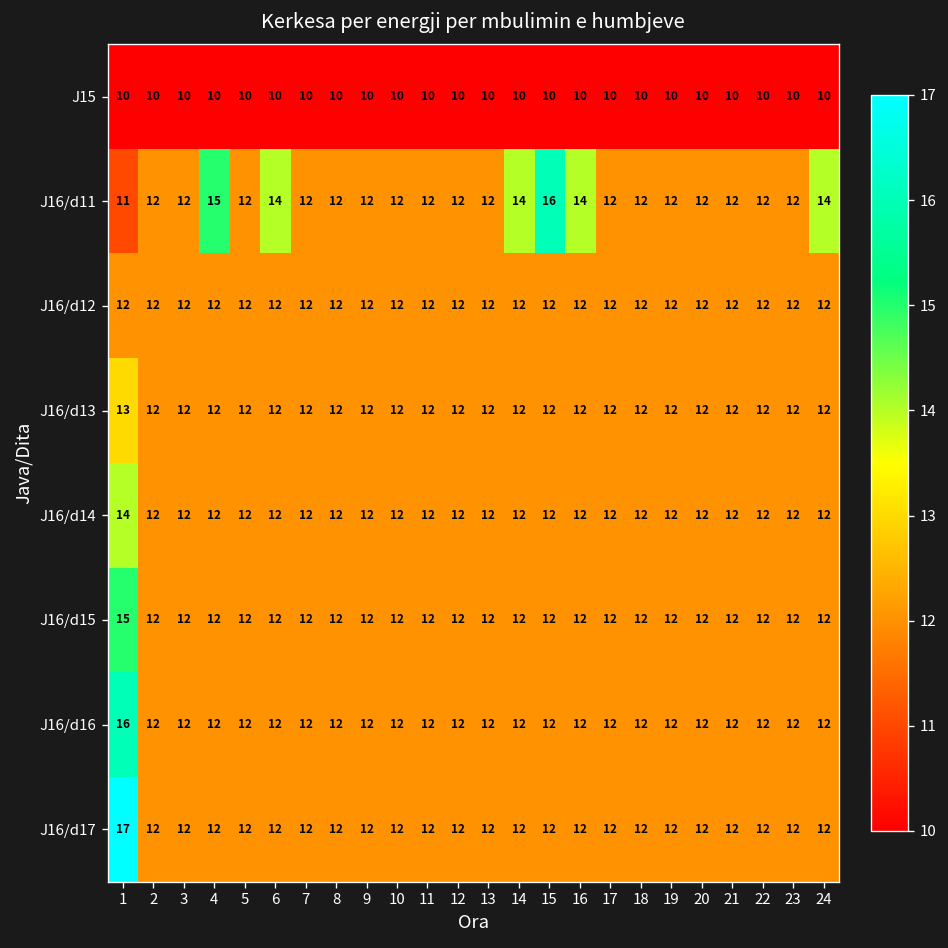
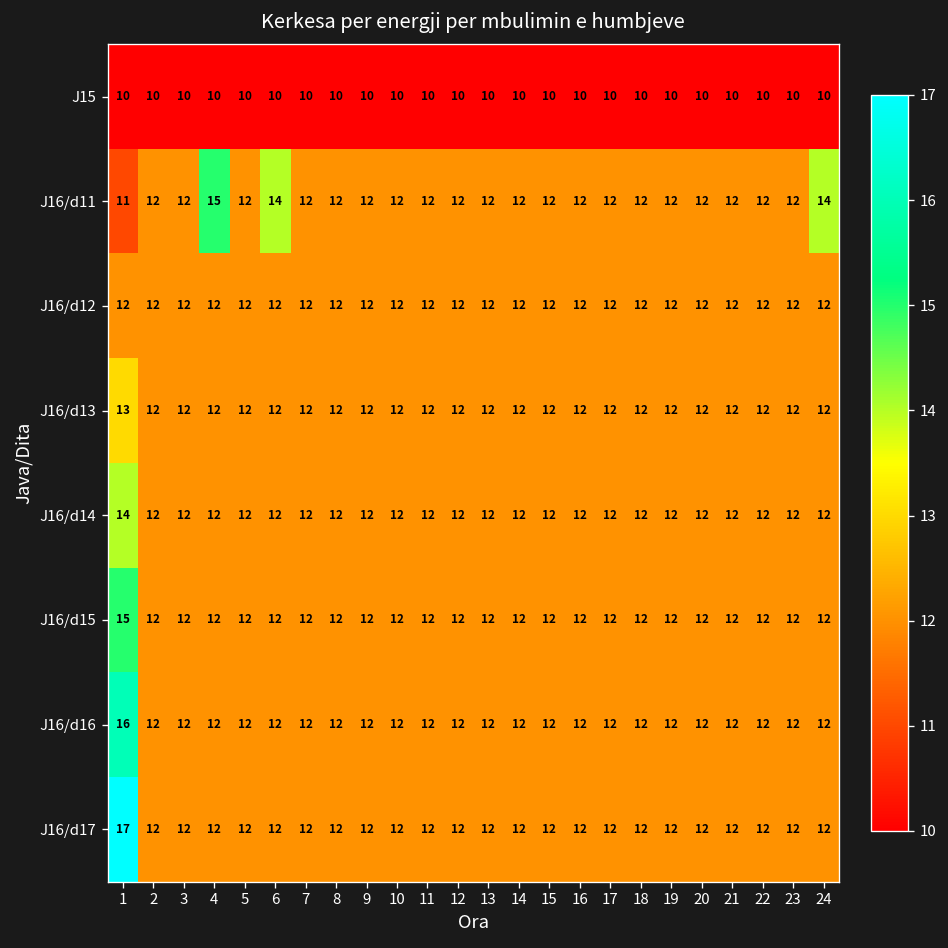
  {
    "J15": {
      "1": 10,
      "2": 10,
      "3": 10,
      "4": 10,
      "5": 10,
      "6": 10,
      "7": 10,
      "8": 10,
      "9": 10,
      "10": 10,
      "11": 10,
      "12": 10,
      "13": 10,
      "14": 10,
      "15": 10,
      "16": 10,
      "17": 10,
      "18": 10,
      "19": 10,
      "20": 10,
      "21": 10,
      "22": 10,
      "23": 10,
      "24": 10
    },
    "J16/d11": {
      "1": 11,
      "2": 12,
      "3": 12,
      "4": 15,
      "5": 12,
      "6": 14,
      "7": 12,
      "8": 12,
      "9": 12,
      "10": 12,
      "11": 12,
      "12": 12,
      "13": 12,
-     "14": 14,
-     "15": 16,
-     "16": 14,
+     "14": 12,
+     "15": 12,
+     "16": 12,
      "17": 12,
      "18": 12,
      "19": 12,
      "20": 12,
      "21": 12,
      "22": 12,
      "23": 12,
      "24": 14
    },
    "J16/d12": {
      "1": 12,
      "2": 12,
      "3": 12,
      "4": 12,
      "5": 12,
      "6": 12,
      "7": 12,
      "8": 12,
      "9": 12,
      "10": 12,
      "11": 12,
      "12": 12,
      "13": 12,
      "14": 12,
      "15": 12,
      "16": 12,
      "17": 12,
      "18": 12,
      "19": 12,
      "20": 12,
      "21": 12,
      "22": 12,
      "23": 12,
      "24": 12
    },
    "J16/d13": {
      "1": 13,
      "2": 12,
      "3": 12,
      "4": 12,
      "5": 12,
      "6": 12,
      "7": 12,
      "8": 12,
      "9": 12,
      "10": 12,
      "11": 12,
      "12": 12,
      "13": 12,
      "14": 12,
      "15": 12,
      "16": 12,
      "17": 12,
      "18": 12,
      "19": 12,
      "20": 12,
      "21": 12,
      "22": 12,
      "23": 12,
      "24": 12
    },
    "J16/d14": {
      "1": 14,
      "2": 12,
      "3": 12,
      "4": 12,
      "5": 12,
      "6": 12,
      "7": 12,
      "8": 12,
      "9": 12,
      "10": 12,
      "11": 12,
      "12": 12,
      "13": 12,
      "14": 12,
      "15": 12,
      "16": 12,
      "17": 12,
      "18": 12,
      "19": 12,
      "20": 12,
      "21": 12,
      "22": 12,
      "23": 12,
      "24": 12
    },
    "J16/d15": {
      "1": 15,
      "2": 12,
      "3": 12,
      "4": 12,
      "5": 12,
      "6": 12,
      "7": 12,
      "8": 12,
      "9": 12,
      "10": 12,
      "11": 12,
      "12": 12,
      "13": 12,
      "14": 12,
      "15": 12,
      "16": 12,
      "17": 12,
      "18": 12,
      "19": 12,
      "20": 12,
      "21": 12,
      "22": 12,
      "23": 12,
      "24": 12
    },
    "J16/d16": {
      "1": 16,
      "2": 12,
      "3": 12,
      "4": 12,
      "5": 12,
      "6": 12,
      "7": 12,
      "8": 12,
      "9": 12,
      "10": 12,
      "11": 12,
      "12": 12,
      "13": 12,
      "14": 12,
      "15": 12,
      "16": 12,
      "17": 12,
      "18": 12,
      "19": 12,
      "20": 12,
      "21": 12,
      "22": 12,
      "23": 12,
      "24": 12
    },
    "J16/d17": {
      "1": 17,
      "2": 12,
      "3": 12,
      "4": 12,
      "5": 12,
      "6": 12,
      "7": 12,
      "8": 12,
      "9": 12,
      "10": 12,
      "11": 12,
      "12": 12,
      "13": 12,
      "14": 12,
      "15": 12,
      "16": 12,
      "17": 12,
      "18": 12,
      "19": 12,
      "20": 12,
      "21": 12,
      "22": 12,
      "23": 12,
      "24": 12
    }
  }
